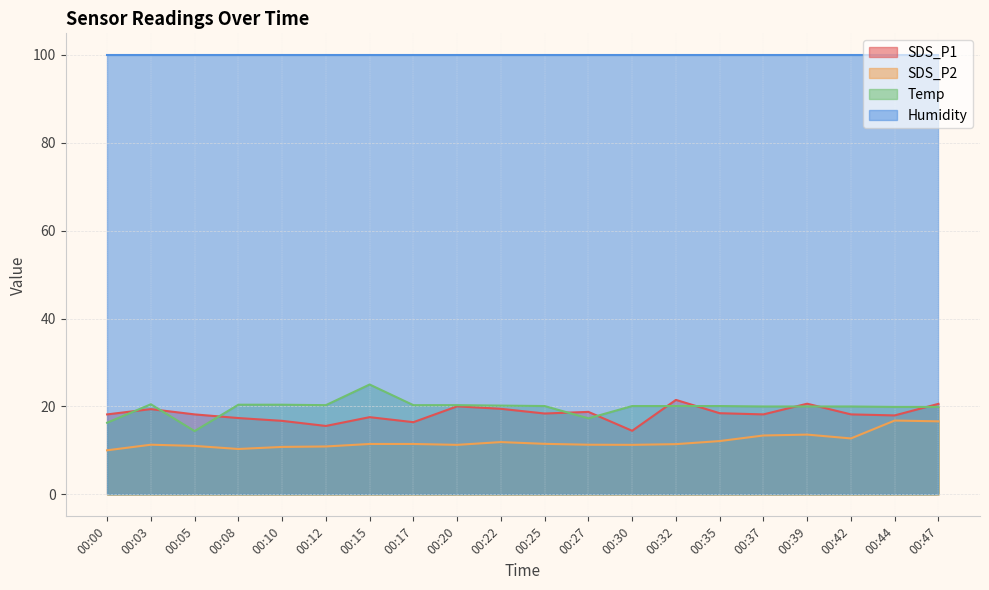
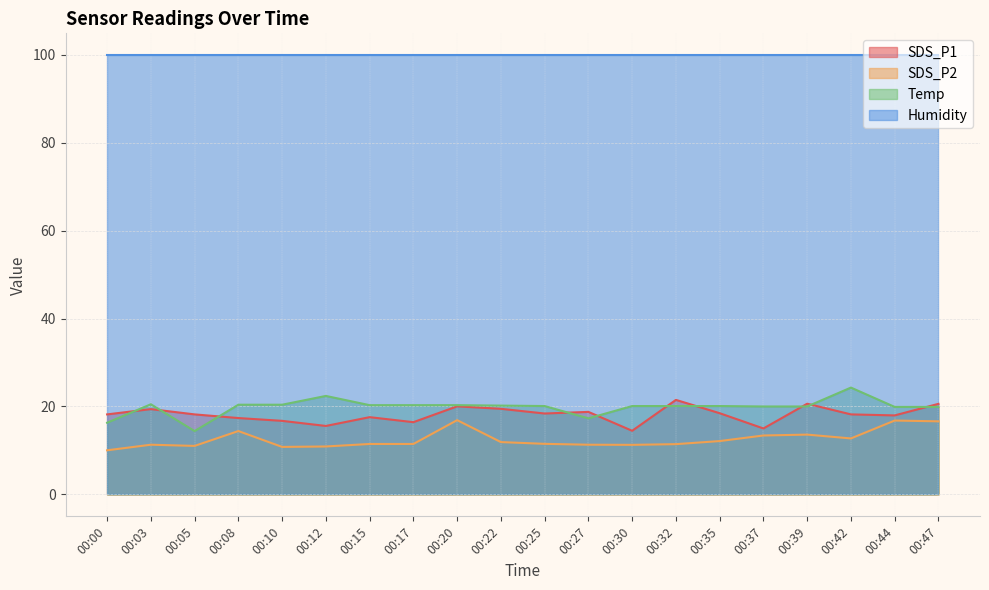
  {
    "SDS_P1": {
      "00:00": 18,
      "00:03": 19,
      "00:05": 18,
      "00:08": 17,
      "00:10": 17,
      "00:12": 16,
      "00:15": 18,
      "00:17": 16,
      "00:22": 19,
      "00:25": 18,
      "00:27": 19,
      "00:30": 14,
      "00:32": 22,
      "00:35": 18,
-     "00:37": 18,
+     "00:37": 15,
      "00:39": 21,
      "00:42": 18,
      "00:44": 18,
      "00:47": 21
    },
    "SDS_P2": {
      "00:00": 10,
      "00:03": 11,
      "00:05": 11,
-     "00:08": 10,
+     "00:08": 14,
      "00:10": 11,
      "00:12": 11,
      "00:15": 11,
      "00:17": 11,
-     "00:20": 11,
+     "00:20": 17,
      "00:22": 12,
      "00:25": 12,
      "00:27": 11,
      "00:30": 11,
      "00:32": 11,
      "00:35": 12,
      "00:37": 13,
      "00:39": 14,
      "00:42": 13,
      "00:44": 17,
      "00:47": 17
    },
    "Temp": {
      "00:00": 16,
      "00:03": 21,
      "00:05": 14,
      "00:08": 20,
      "00:10": 20,
-     "00:12": 20,
-     "00:15": 25,
+     "00:12": 22,
+     "00:15": 20,
      "00:17": 20,
      "00:22": 20,
      "00:25": 20,
      "00:27": 17,
      "00:30": 20,
      "00:32": 20,
      "00:35": 20,
      "00:37": 20,
      "00:39": 20,
-     "00:42": 20,
+     "00:42": 24,
      "00:44": 20,
      "00:47": 20
    },
    "Humidity": {
      "00:00": 100,
      "00:03": 100,
      "00:05": 100,
      "00:08": 100,
      "00:10": 100,
      "00:12": 100,
      "00:15": 100,
      "00:17": 100,
      "00:20": 100,
      "00:22": 100,
      "00:25": 100,
      "00:27": 100,
      "00:30": 100,
      "00:32": 100,
      "00:35": 100,
      "00:37": 100,
      "00:39": 100,
      "00:42": 100
    }
  }
